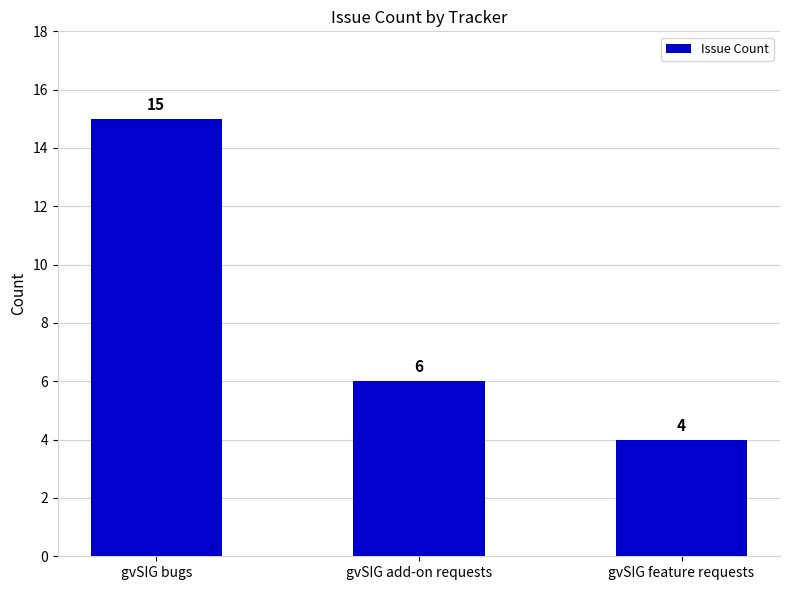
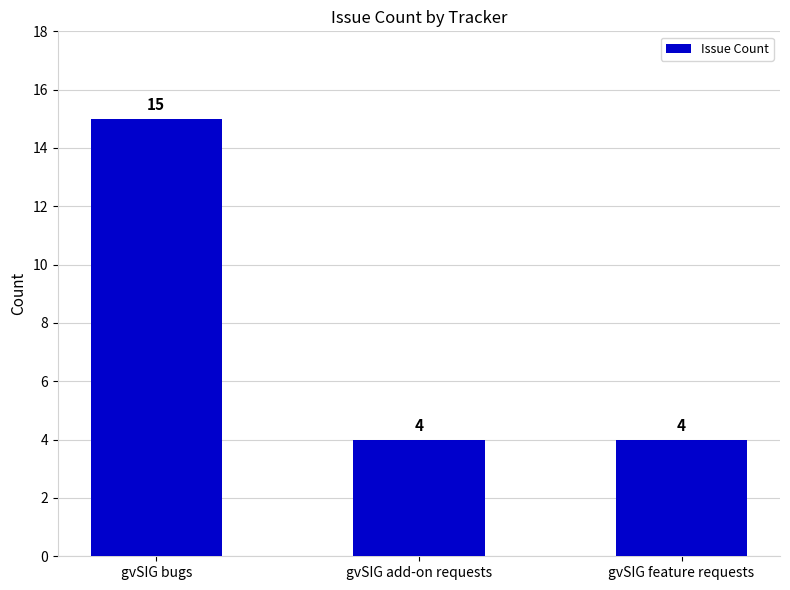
  {
    "gvSIG bugs": 15,
-   "gvSIG add-on requests": 6,
+   "gvSIG add-on requests": 4,
    "gvSIG feature requests": 4
  }
